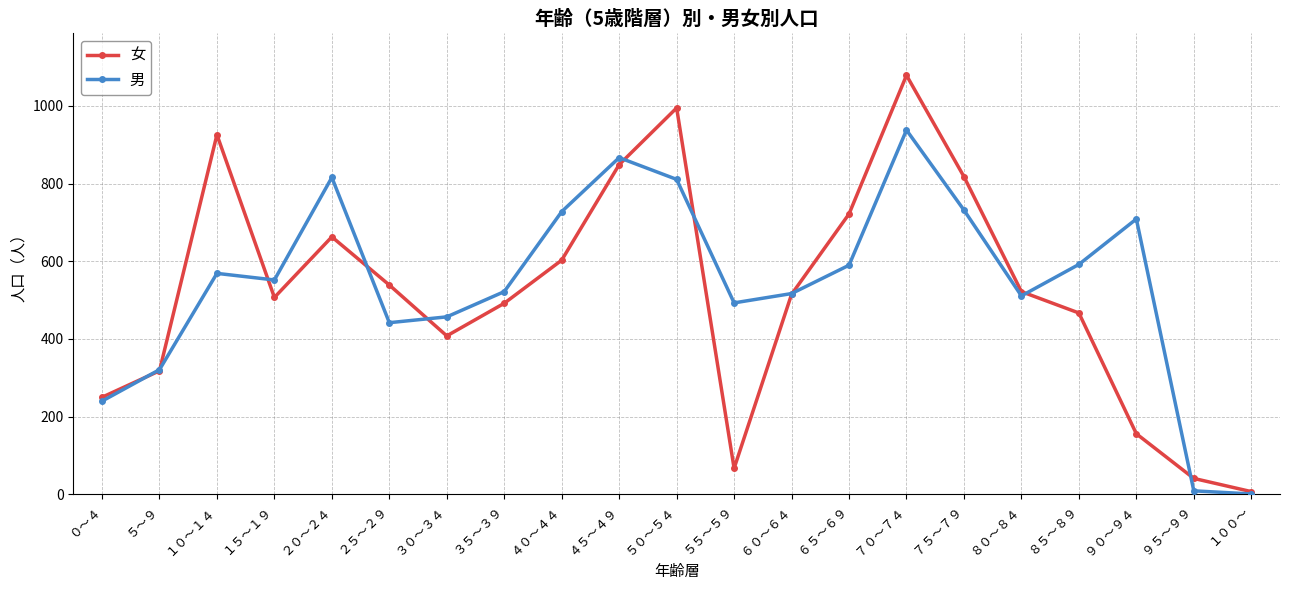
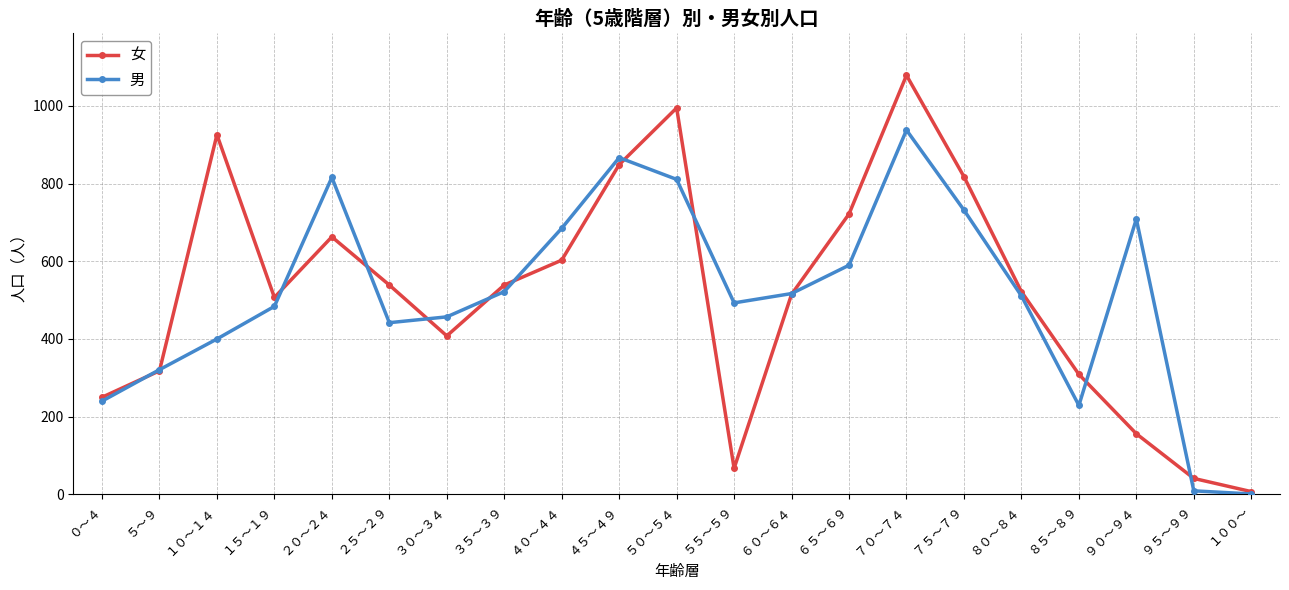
  {
    "女": {
      "０～４": 250,
      "１０～１４": 930,
      "１５～１９": 510,
      "２０～２４": 660,
      "２５～２９": 540,
      "３０～３４": 410,
-     "３５～３９": 490,
+     "３５～３９": 540,
      "４０～４４": 600,
      "４５～４９": 850,
      "５０～５４": 1000,
      "５５～５９": 70,
      "６５～６９": 720,
      "７０～７４": 1080,
      "７５～７９": 820,
      "８０～８４": 520,
-     "８５～８９": 470,
+     "８５～８９": 310,
      "９０～９４": 160,
      "９５～９９": 40
    },
    "男": {
      "０～４": 240,
-     "１０～１４": 570,
-     "１５～１９": 550,
+     "１０～１４": 400,
+     "１５～１９": 480,
      "２０～２４": 820,
      "２５～２９": 440,
      "３０～３４": 460,
      "３５～３９": 520,
-     "４０～４４": 730,
+     "４０～４４": 690,
      "４５～４９": 870,
      "５０～５４": 810,
      "５５～５９": 490,
      "６５～６９": 590,
      "７０～７４": 940,
      "７５～７９": 730,
      "８０～８４": 510,
-     "８５～８９": 590,
+     "８５～８９": 230,
      "９０～９４": 710,
      "９５～９９": 10
    }
  }
